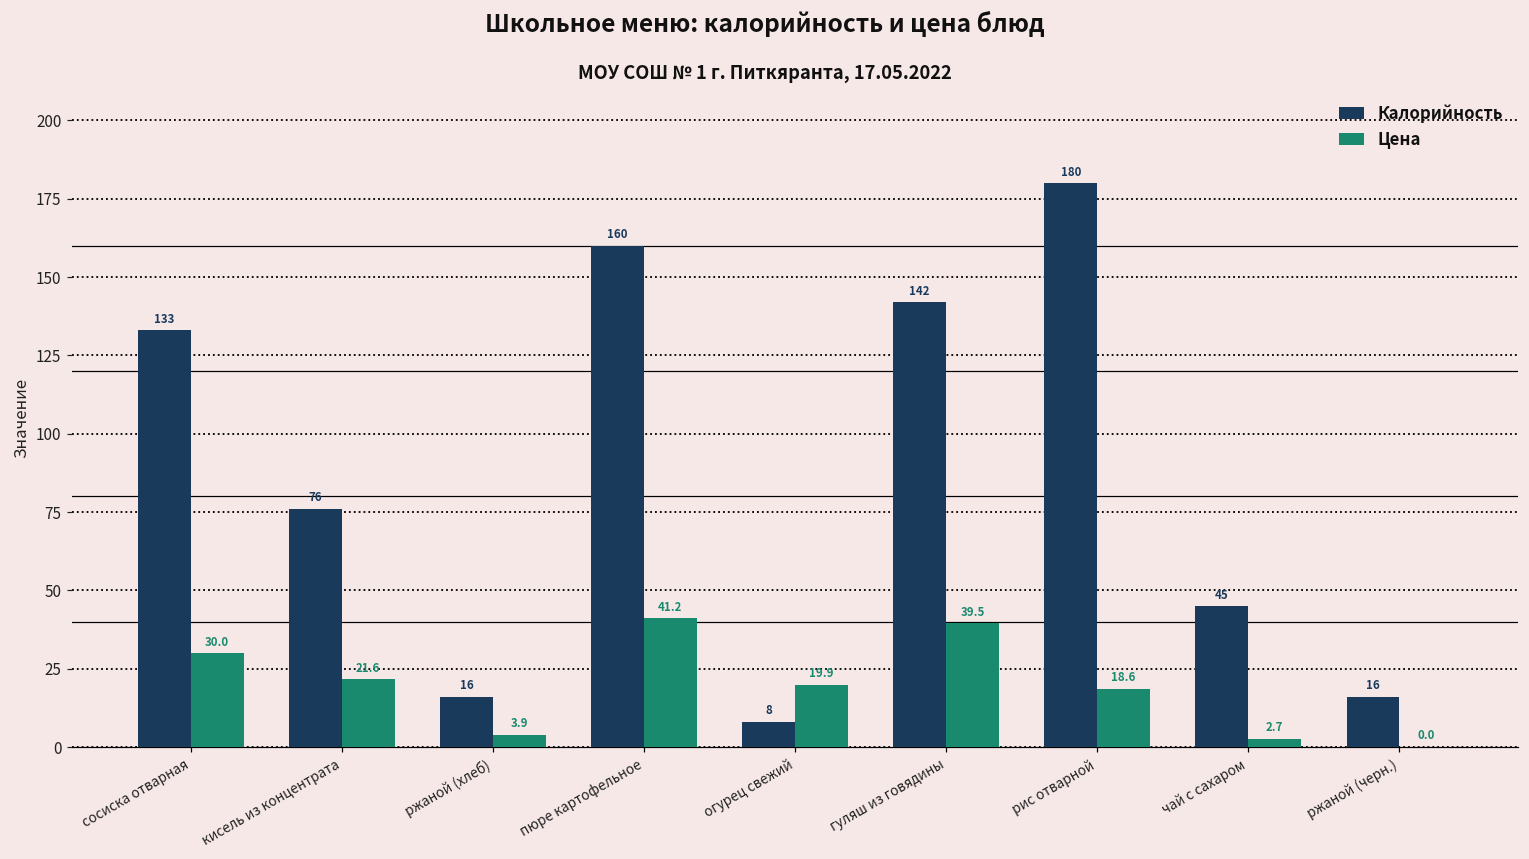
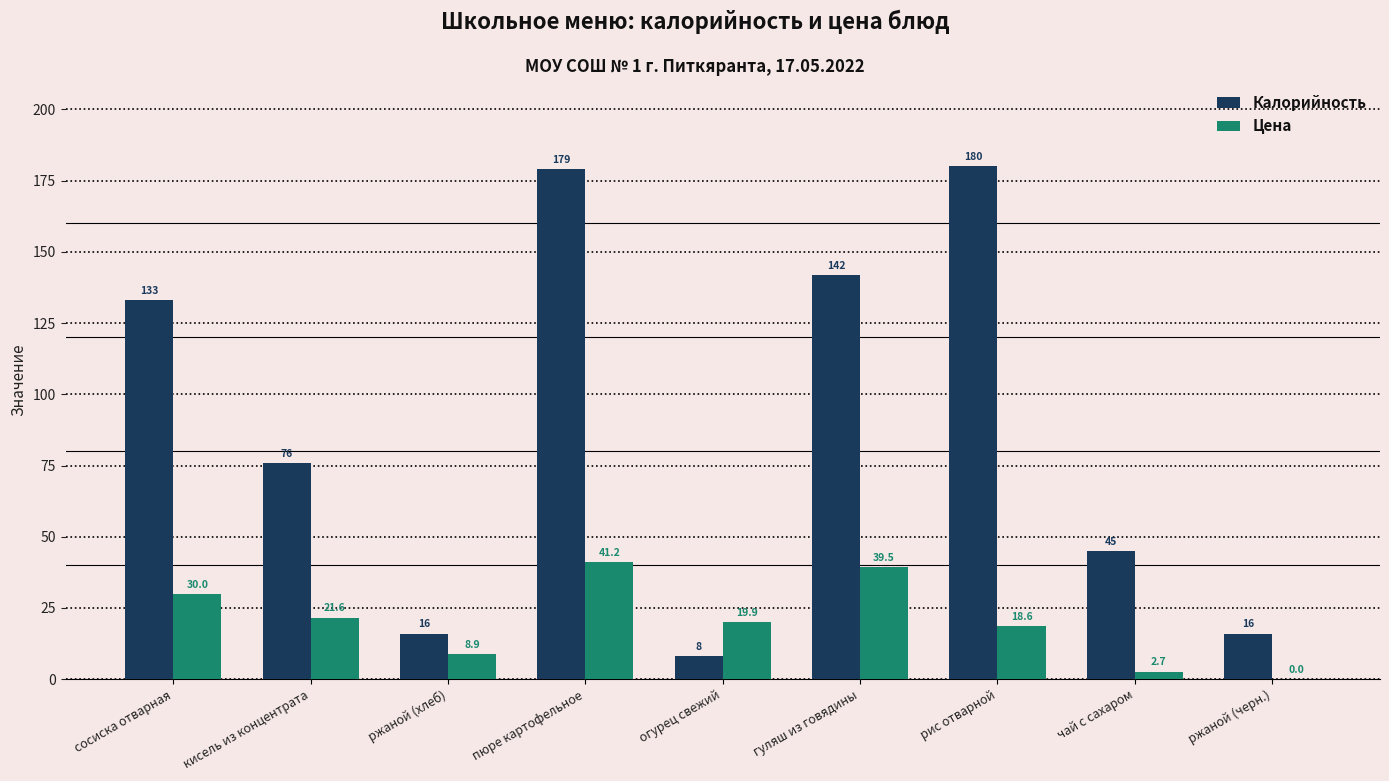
  {
    "Калорийность": {
      "сосиска отварная": 133,
      "кисель из концентрата": 76,
      "ржаной (хлеб)": 16,
-     "пюре картофельное": 160,
+     "пюре картофельное": 179,
      "огурец свежий": 8,
      "гуляш из говядины": 142,
      "рис отварной": 180,
      "чай с сахаром": 45,
      "ржаной (черн.)": 16
    },
    "Цена": {
      "сосиска отварная": 30.0,
      "кисель из концентрата": 21.6,
-     "ржаной (хлеб)": 3.9,
+     "ржаной (хлеб)": 8.9,
      "пюре картофельное": 41.2,
      "огурец свежий": 19.9,
      "гуляш из говядины": 39.5,
      "рис отварной": 18.6,
      "чай с сахаром": 2.7,
      "ржаной (черн.)": 0.0
    }
  }
